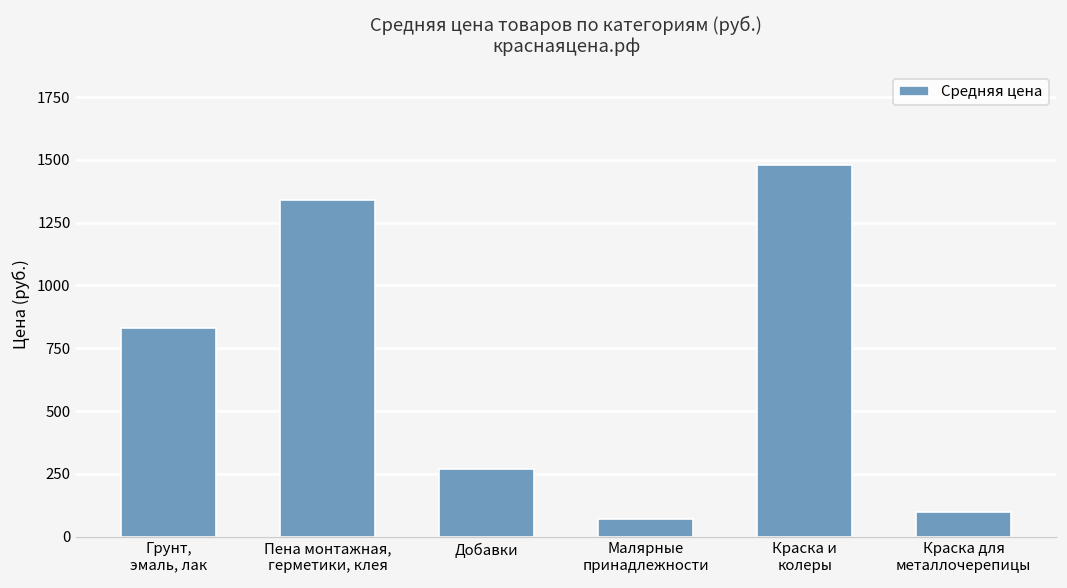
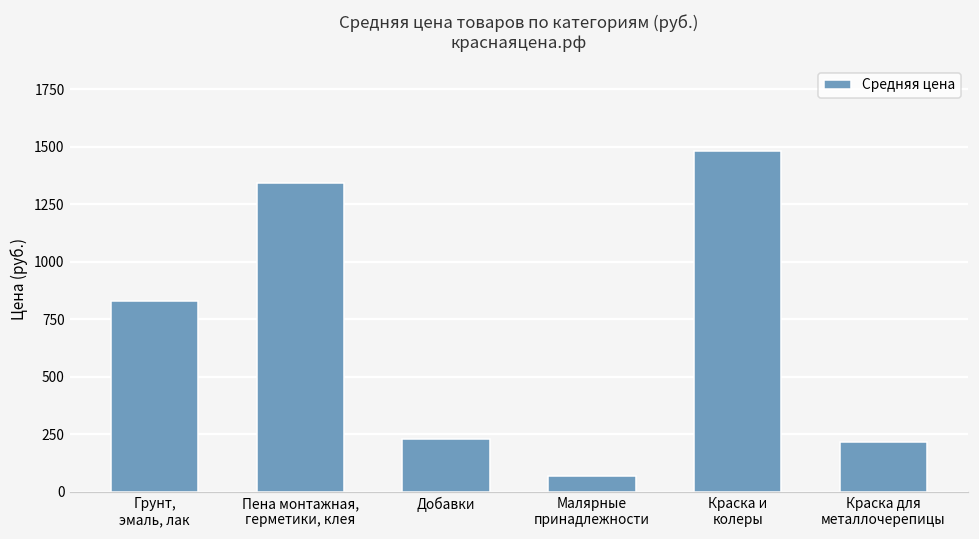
  {
    "Грунт, эмаль, лак": 830,
    "Пена монтажная, герметики, клея": 1340,
-   "Добавки": 270,
+   "Добавки": 230,
    "Малярные принадлежности": 70,
    "Краска и колеры": 1480,
-   "Краска для металлочерепицы": 100
+   "Краска для металлочерепицы": 220
  }
